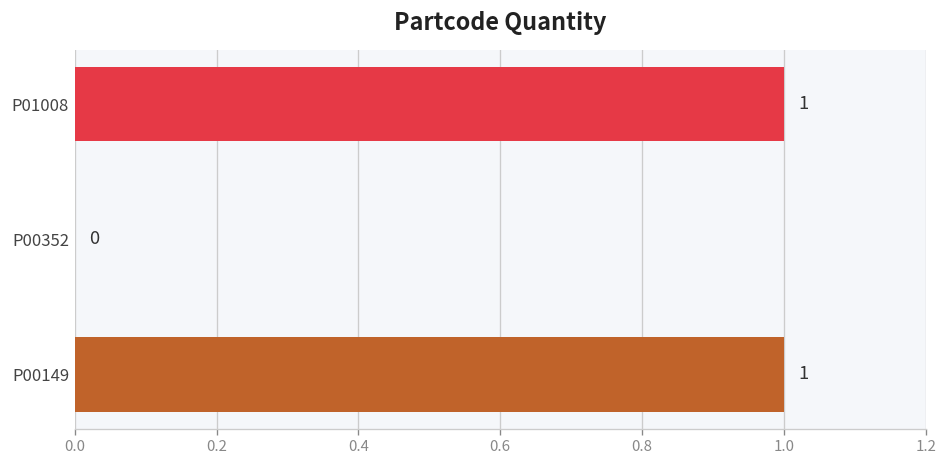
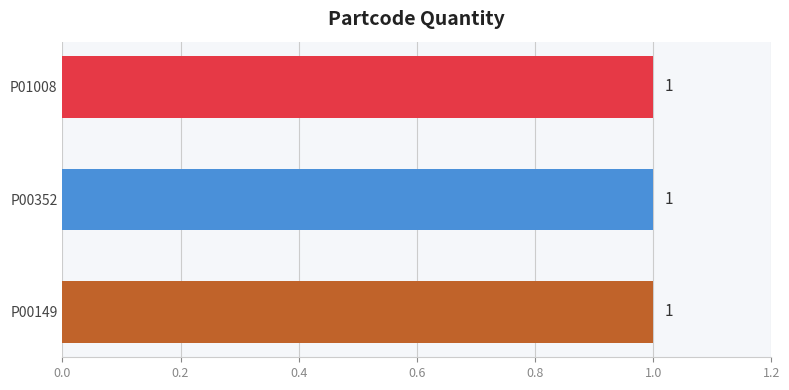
  {
    "P01008": 1,
-   "P00352": 0,
+   "P00352": 1,
    "P00149": 1
  }
